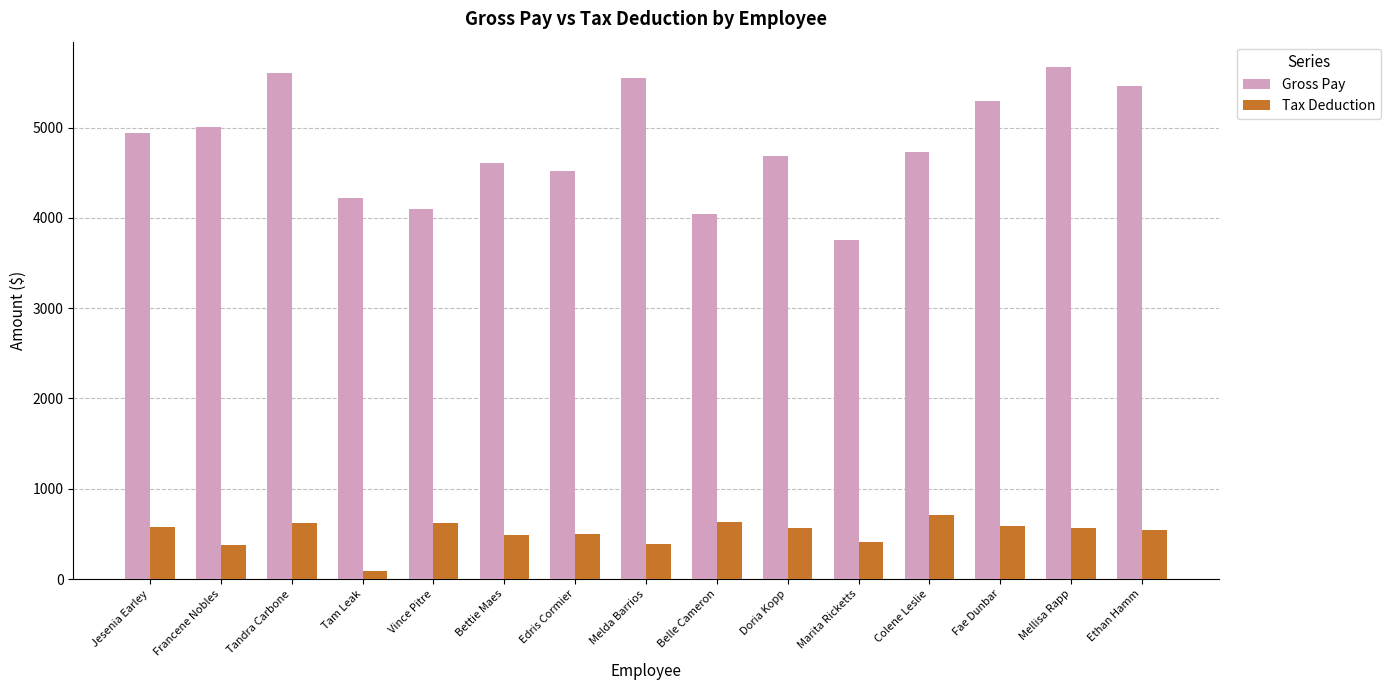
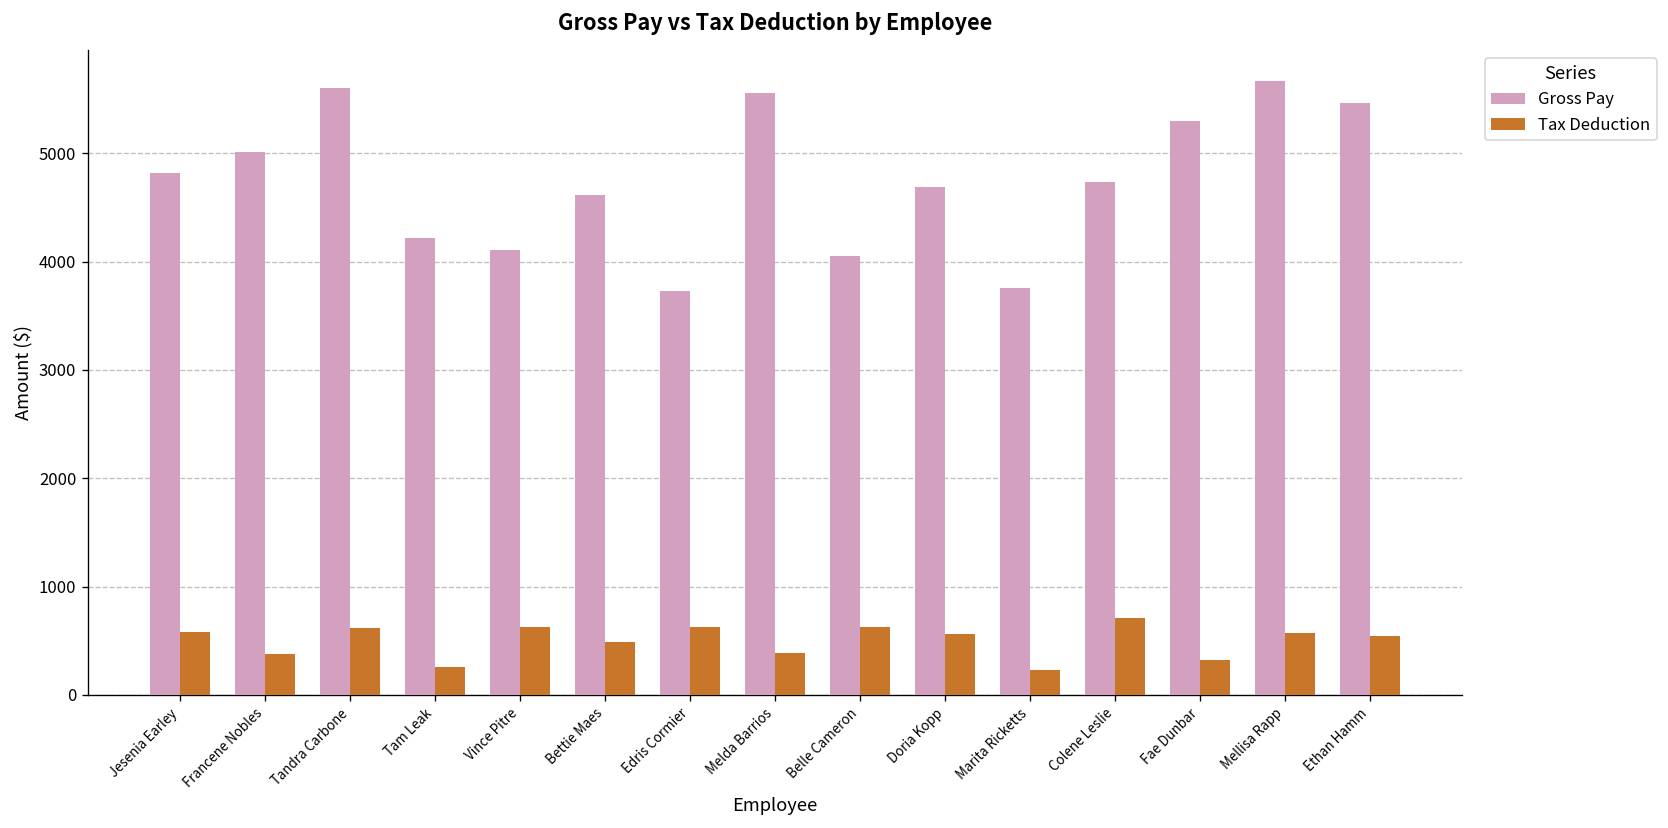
  {
    "Gross Pay": {
-     "Jesenia Earley": 4900,
+     "Jesenia Earley": 4800,
      "Francene Nobles": 5000,
      "Tandra Carbone": 5600,
      "Tam Leak": 4200,
      "Vince Pitre": 4100,
      "Bettie Maes": 4600,
-     "Edris Cormier": 4500,
+     "Edris Cormier": 3700,
      "Melda Barrios": 5600,
      "Belle Cameron": 4000,
      "Doria Kopp": 4700,
      "Marita Ricketts": 3800,
      "Colene Leslie": 4700,
      "Fae Dunbar": 5300,
      "Mellisa Rapp": 5700,
      "Ethan Hamm": 5500
    },
    "Tax Deduction": {
      "Jesenia Earley": 600,
      "Francene Nobles": 400,
      "Tandra Carbone": 600,
-     "Tam Leak": 100,
+     "Tam Leak": 300,
      "Vince Pitre": 600,
      "Bettie Maes": 500,
-     "Edris Cormier": 500,
+     "Edris Cormier": 600,
      "Melda Barrios": 400,
      "Belle Cameron": 600,
      "Doria Kopp": 600,
-     "Marita Ricketts": 400,
+     "Marita Ricketts": 200,
      "Colene Leslie": 700,
-     "Fae Dunbar": 600,
+     "Fae Dunbar": 300,
      "Mellisa Rapp": 600,
      "Ethan Hamm": 500
    }
  }
